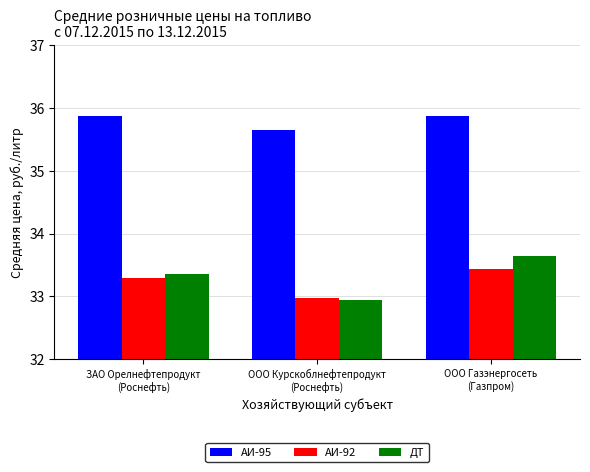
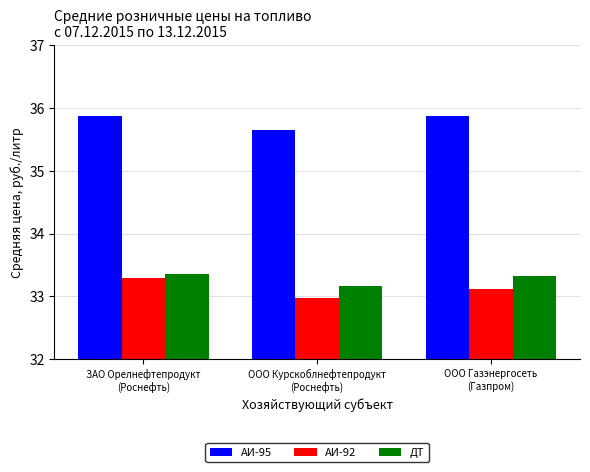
  {
    "АИ-95": {
      "ЗАО Орелнефтепродукт (Роснефть)": 35.9,
      "ООО Курскоблнефтепродукт (Роснефть)": 35.7,
      "ООО Газэнергосеть (Газпром)": 35.9
    },
    "АИ-92": {
      "ЗАО Орелнефтепродукт (Роснефть)": 33.3,
      "ООО Курскоблнефтепродукт (Роснефть)": 33.0,
-     "ООО Газэнергосеть (Газпром)": 33.4
+     "ООО Газэнергосеть (Газпром)": 33.1
    },
    "ДТ": {
      "ЗАО Орелнефтепродукт (Роснефть)": 33.4,
-     "ООО Курскоблнефтепродукт (Роснефть)": 32.9,
-     "ООО Газэнергосеть (Газпром)": 33.7
+     "ООО Курскоблнефтепродукт (Роснефть)": 33.2,
+     "ООО Газэнергосеть (Газпром)": 33.3
    }
  }
